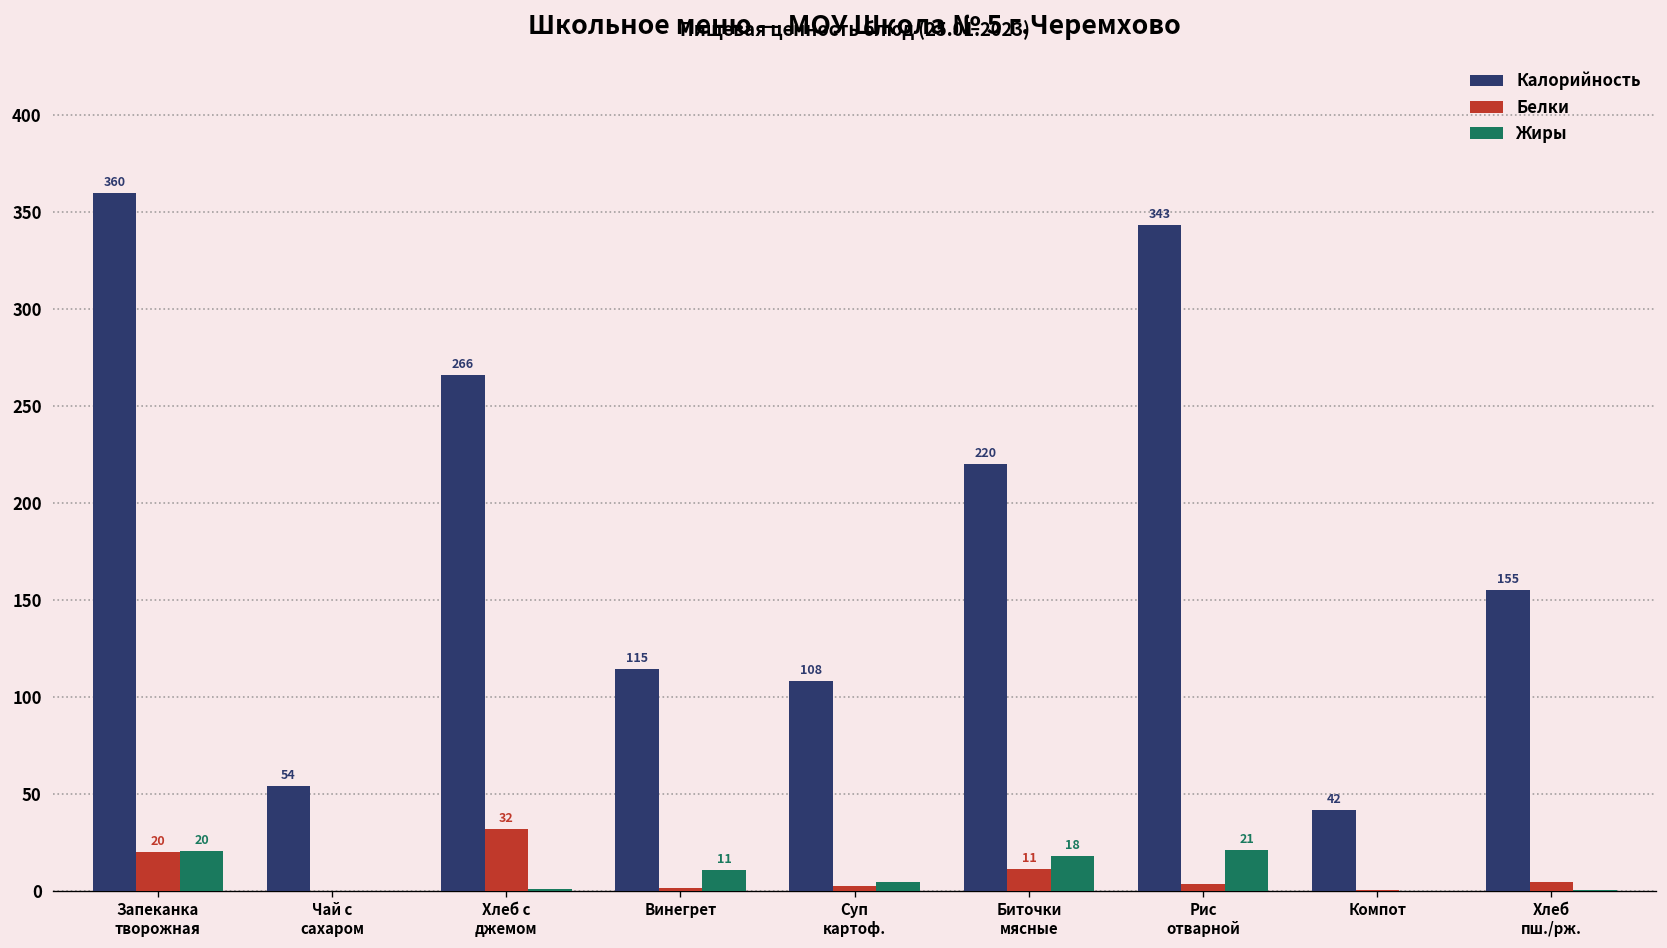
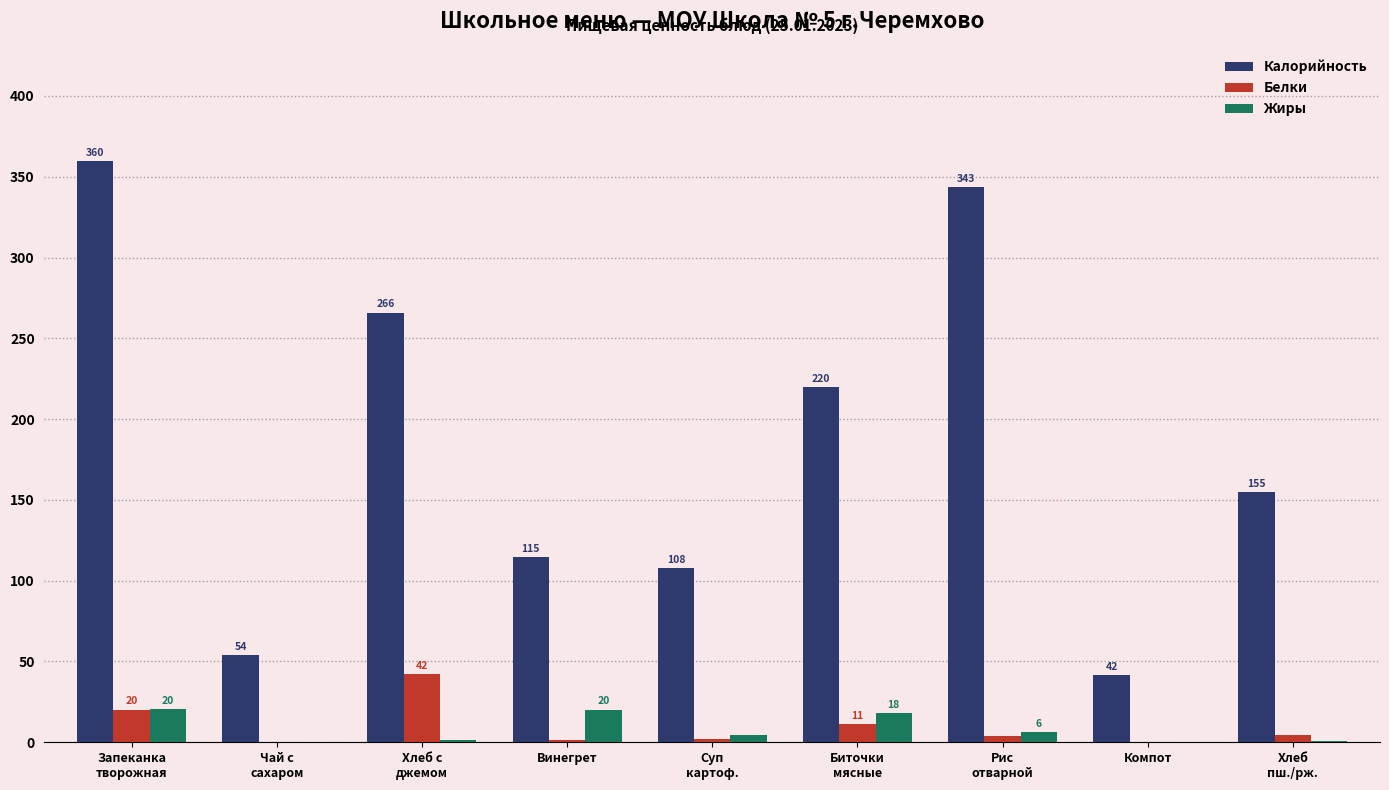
  {
    "Калорийность": {
      "Запеканка творожная": 360,
      "Чай с сахаром": 54,
      "Хлеб с джемом": 266,
      "Винегрет": 115,
      "Суп картоф.": 108,
      "Биточки мясные": 220,
      "Рис отварной": 343,
      "Компот": 42,
      "Хлеб пш./рж.": 155
    },
    "Белки": {
      "Запеканка творожная": 20,
-     "Хлеб с джемом": 32,
+     "Хлеб с джемом": 42,
      "Биточки мясные": 11
    },
    "Жиры": {
      "Запеканка творожная": 20,
-     "Винегрет": 11,
+     "Винегрет": 20,
      "Биточки мясные": 18,
-     "Рис отварной": 21
+     "Рис отварной": 6
    }
  }
